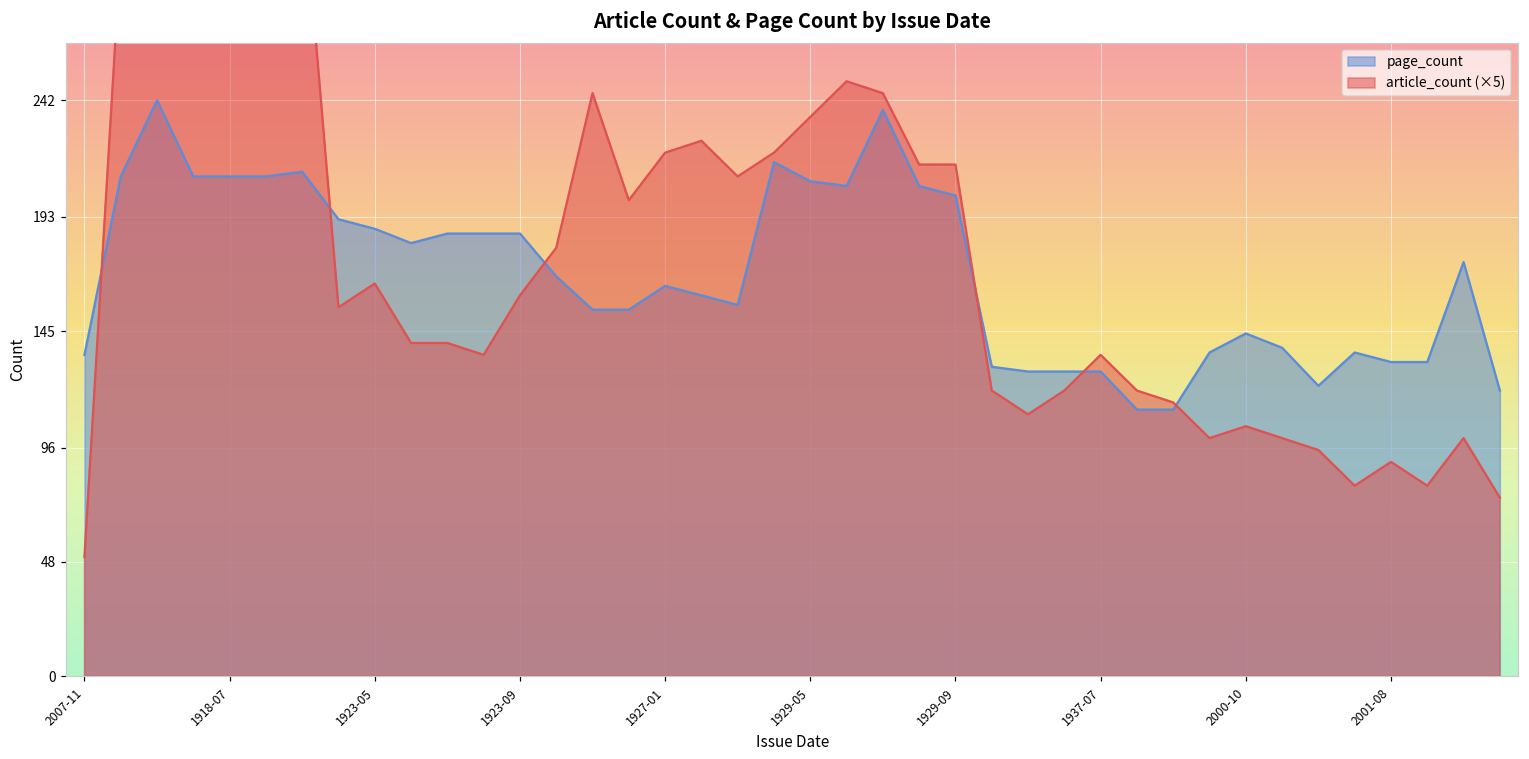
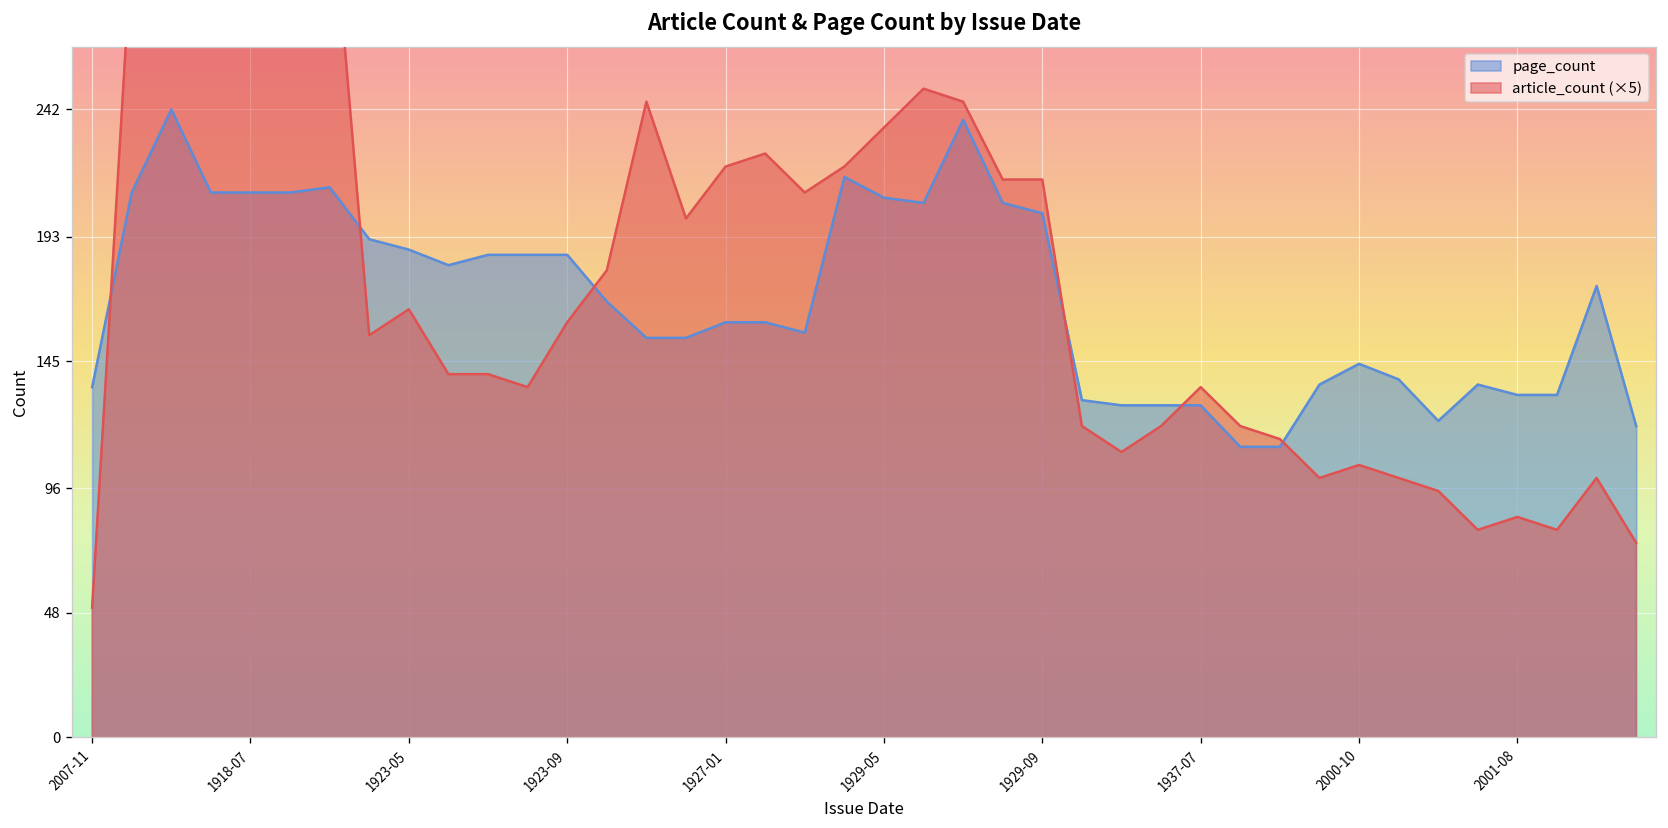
  {
    "page_count": {
      "2007-11": 135,
      "1918-07": 210,
      "1923-05": 188,
      "1923-09": 186,
-     "1927-01": 164,
+     "1927-01": 160,
      "1929-05": 208,
      "1929-09": 202,
      "1937-07": 128,
      "2000-10": 144,
      "2001-08": 132
    },
    "article_count (×5)": {
      "2007-11": 50,
      "1923-05": 165,
      "1923-09": 160,
      "1927-01": 220,
      "1929-05": 235,
      "1929-09": 215,
      "1937-07": 135,
      "2000-10": 105,
-     "2001-08": 90
+     "2001-08": 85
    }
  }
